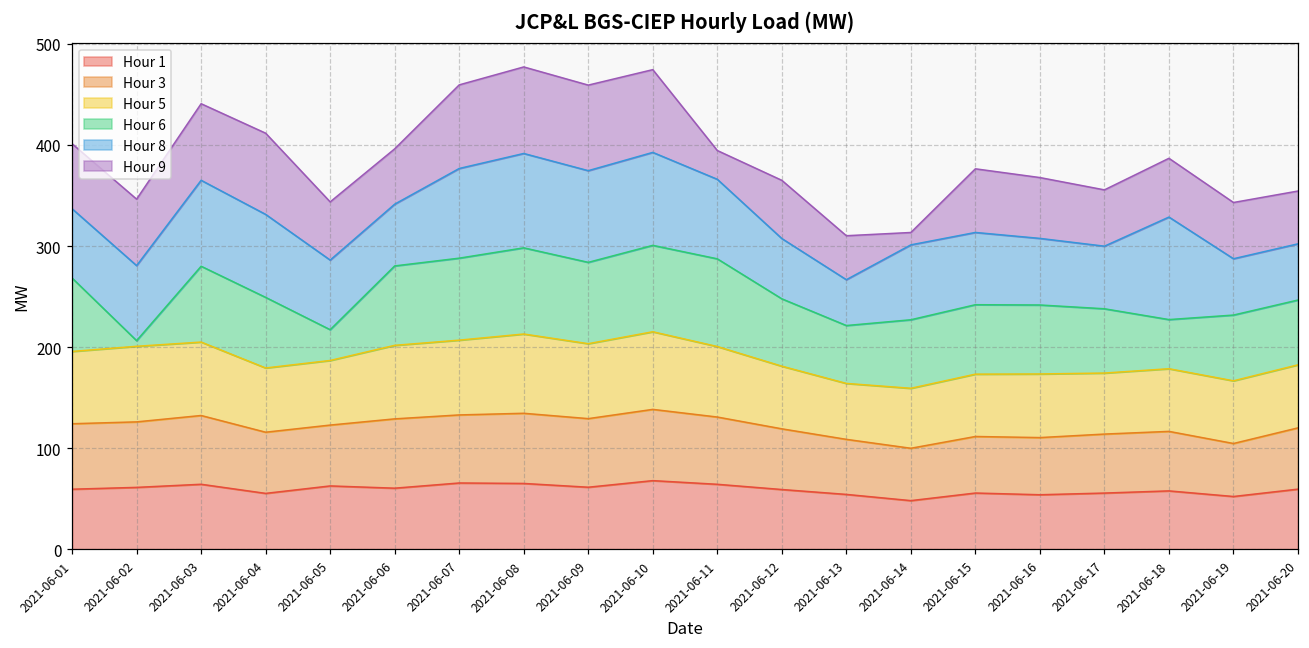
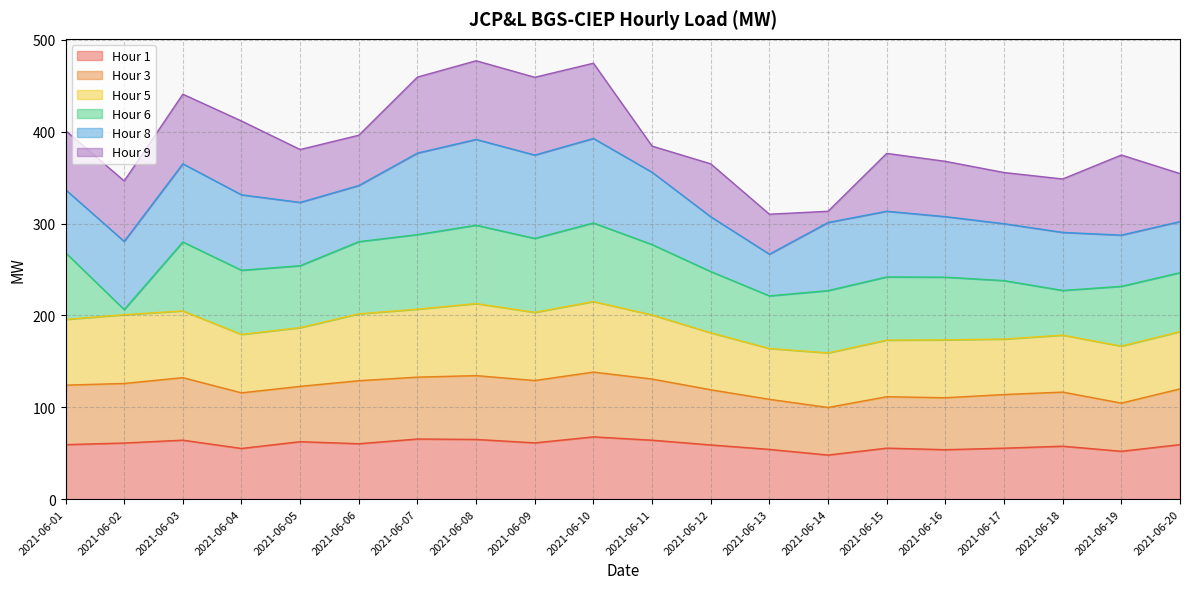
  {
    "Hour 6": {
      "2021-06-01": 70,
      "2021-06-02": 10,
      "2021-06-03": 80,
      "2021-06-04": 70,
-     "2021-06-05": 30,
+     "2021-06-05": 70,
      "2021-06-06": 80,
      "2021-06-07": 80,
      "2021-06-08": 90,
      "2021-06-09": 80,
      "2021-06-10": 90,
-     "2021-06-11": 90,
+     "2021-06-11": 80,
      "2021-06-12": 70,
      "2021-06-13": 60,
      "2021-06-14": 70,
      "2021-06-15": 70,
      "2021-06-16": 70,
      "2021-06-17": 60,
      "2021-06-18": 50,
      "2021-06-19": 70,
      "2021-06-20": 60
    },
    "Hour 8": {
      "2021-06-01": 70,
      "2021-06-02": 70,
      "2021-06-03": 90,
      "2021-06-04": 80,
      "2021-06-05": 70,
      "2021-06-06": 60,
      "2021-06-07": 90,
      "2021-06-08": 90,
      "2021-06-09": 90,
      "2021-06-10": 90,
      "2021-06-11": 80,
      "2021-06-12": 60,
      "2021-06-13": 50,
      "2021-06-14": 70,
      "2021-06-15": 70,
      "2021-06-16": 70,
      "2021-06-17": 60,
-     "2021-06-18": 100,
+     "2021-06-18": 60,
      "2021-06-19": 60,
      "2021-06-20": 60
    },
    "Hour 9": {
      "2021-06-01": 60,
      "2021-06-02": 70,
      "2021-06-03": 80,
      "2021-06-04": 80,
      "2021-06-05": 60,
      "2021-06-06": 50,
      "2021-06-07": 80,
      "2021-06-08": 90,
      "2021-06-09": 80,
      "2021-06-10": 80,
      "2021-06-11": 30,
      "2021-06-12": 60,
      "2021-06-13": 40,
      "2021-06-14": 10,
      "2021-06-15": 60,
      "2021-06-16": 60,
      "2021-06-17": 60,
      "2021-06-18": 60,
-     "2021-06-19": 60,
+     "2021-06-19": 90,
      "2021-06-20": 50
    }
  }
